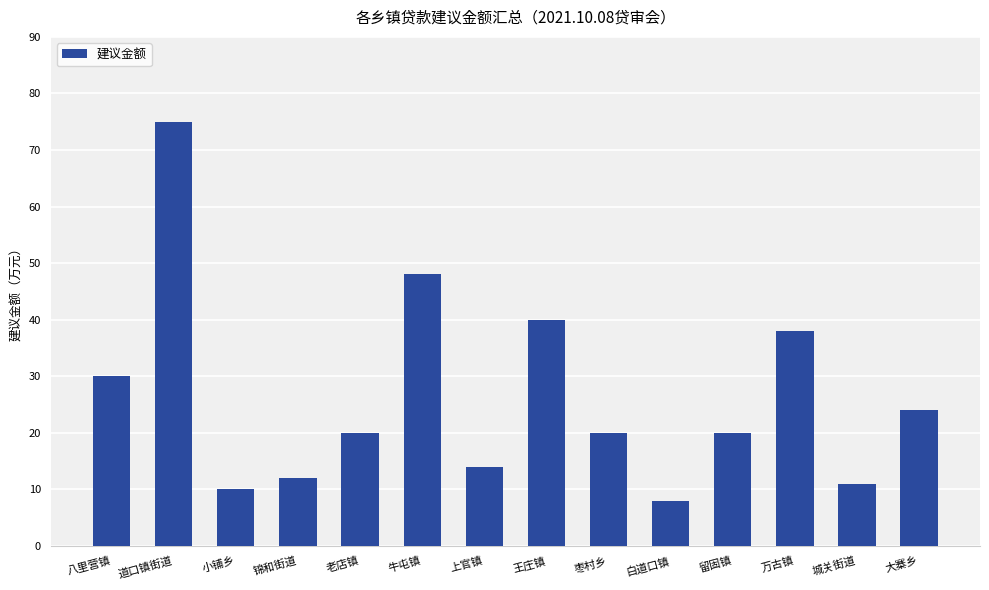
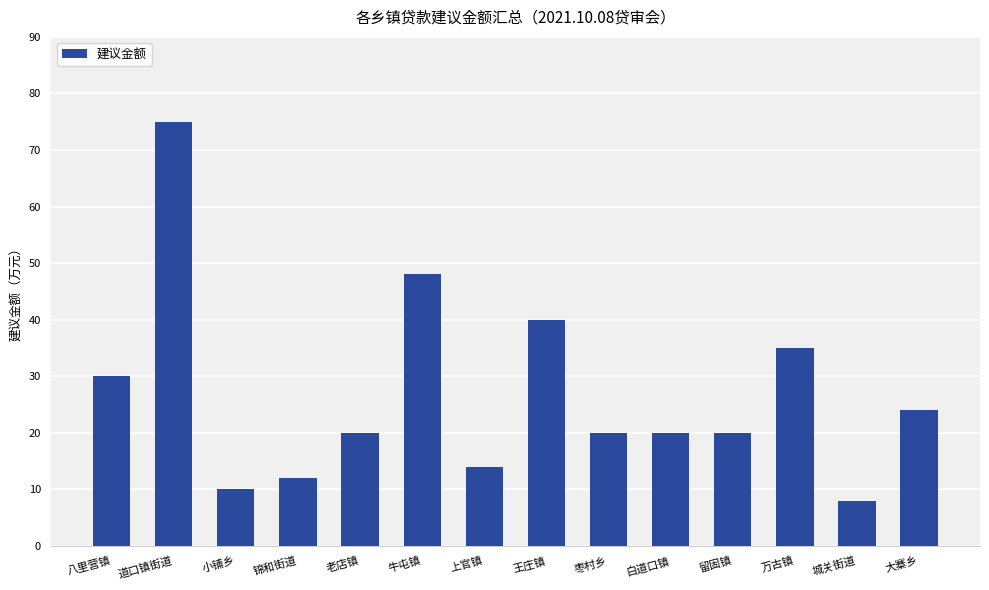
  {
    "八里营镇": 30,
    "道口镇街道": 75,
    "小铺乡": 10,
    "锦和街道": 12,
    "老店镇": 20,
    "牛屯镇": 48,
    "上官镇": 14,
    "王庄镇": 40,
    "枣村乡": 20,
-   "白道口镇": 8,
+   "白道口镇": 20,
    "留固镇": 20,
-   "万古镇": 38,
-   "城关街道": 11,
+   "万古镇": 35,
+   "城关街道": 8,
    "大寨乡": 24
  }
